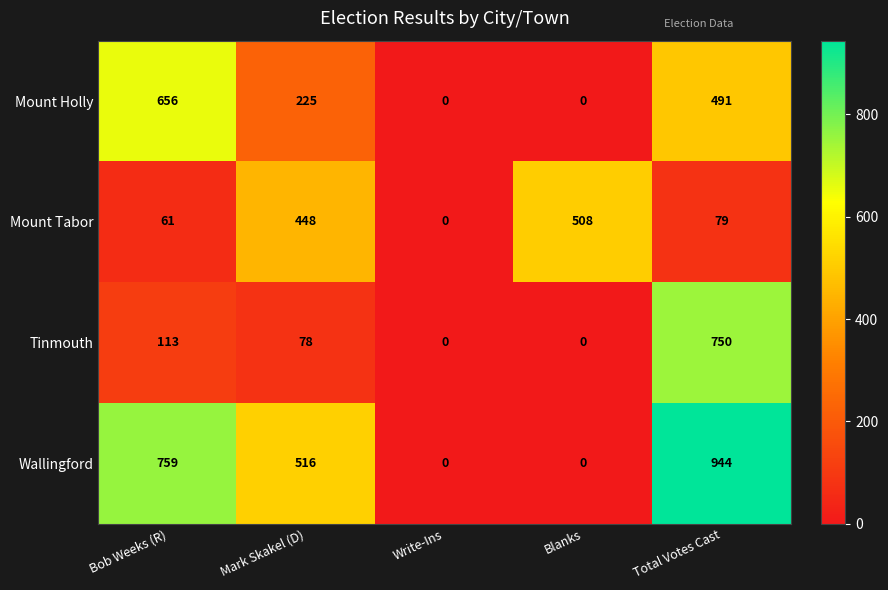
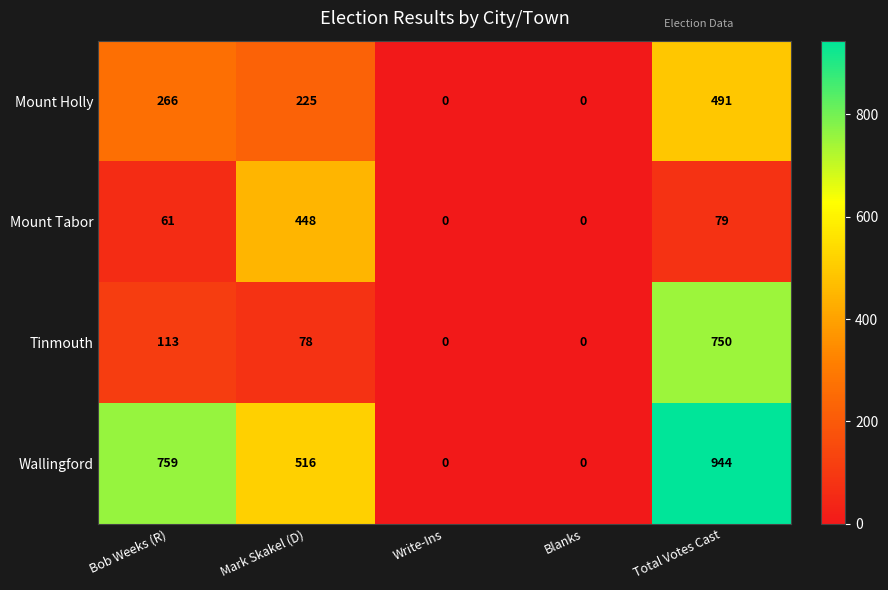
  {
    "Mount Holly": {
-     "Bob Weeks (R)": 656,
+     "Bob Weeks (R)": 266,
      "Mark Skakel (D)": 225,
      "Write-Ins": 0,
      "Blanks": 0,
      "Total Votes Cast": 491
    },
    "Mount Tabor": {
      "Bob Weeks (R)": 61,
      "Mark Skakel (D)": 448,
      "Write-Ins": 0,
-     "Blanks": 508,
+     "Blanks": 0,
      "Total Votes Cast": 79
    },
    "Tinmouth": {
      "Bob Weeks (R)": 113,
      "Mark Skakel (D)": 78,
      "Write-Ins": 0,
      "Blanks": 0,
      "Total Votes Cast": 750
    },
    "Wallingford": {
      "Bob Weeks (R)": 759,
      "Mark Skakel (D)": 516,
      "Write-Ins": 0,
      "Blanks": 0,
      "Total Votes Cast": 944
    }
  }
